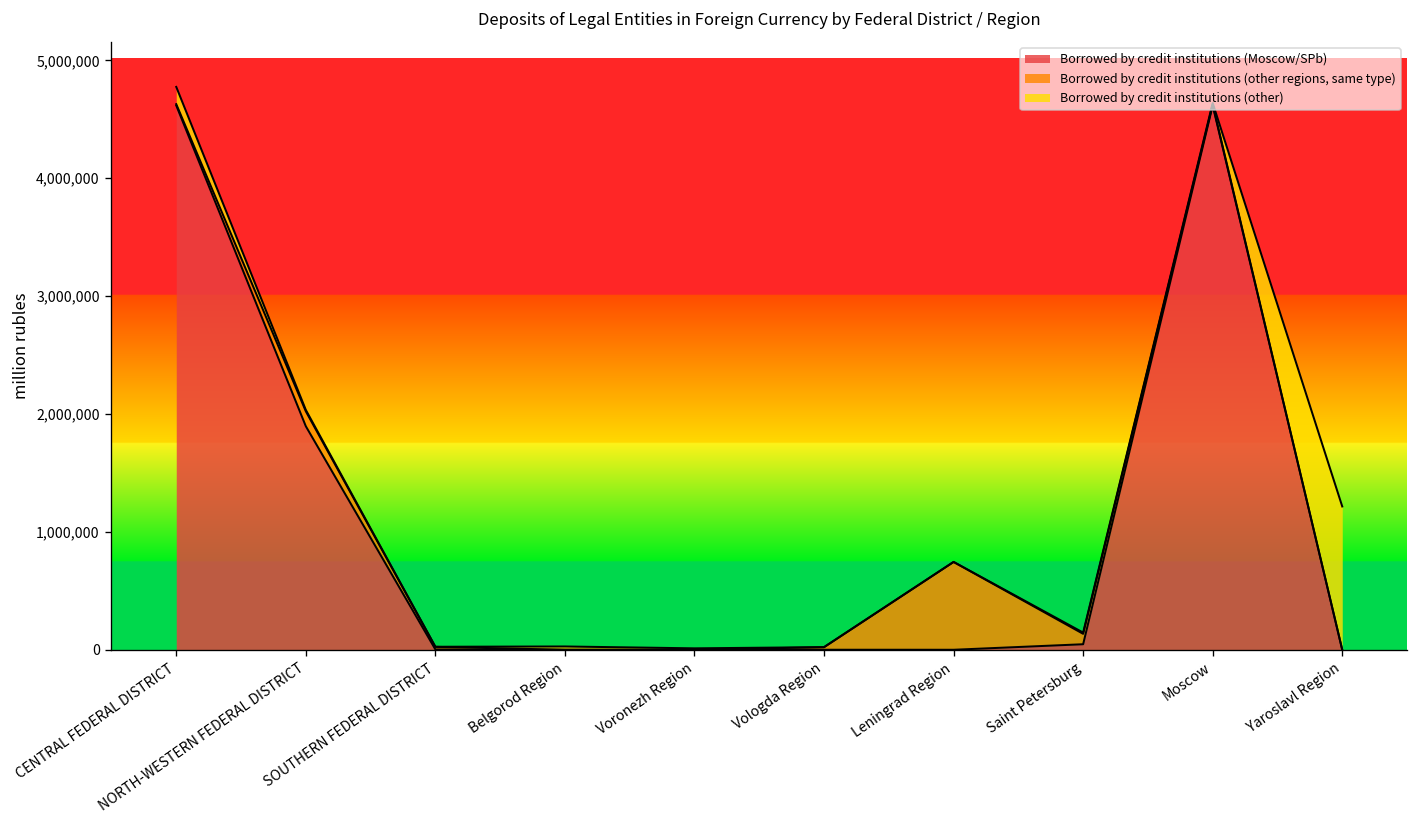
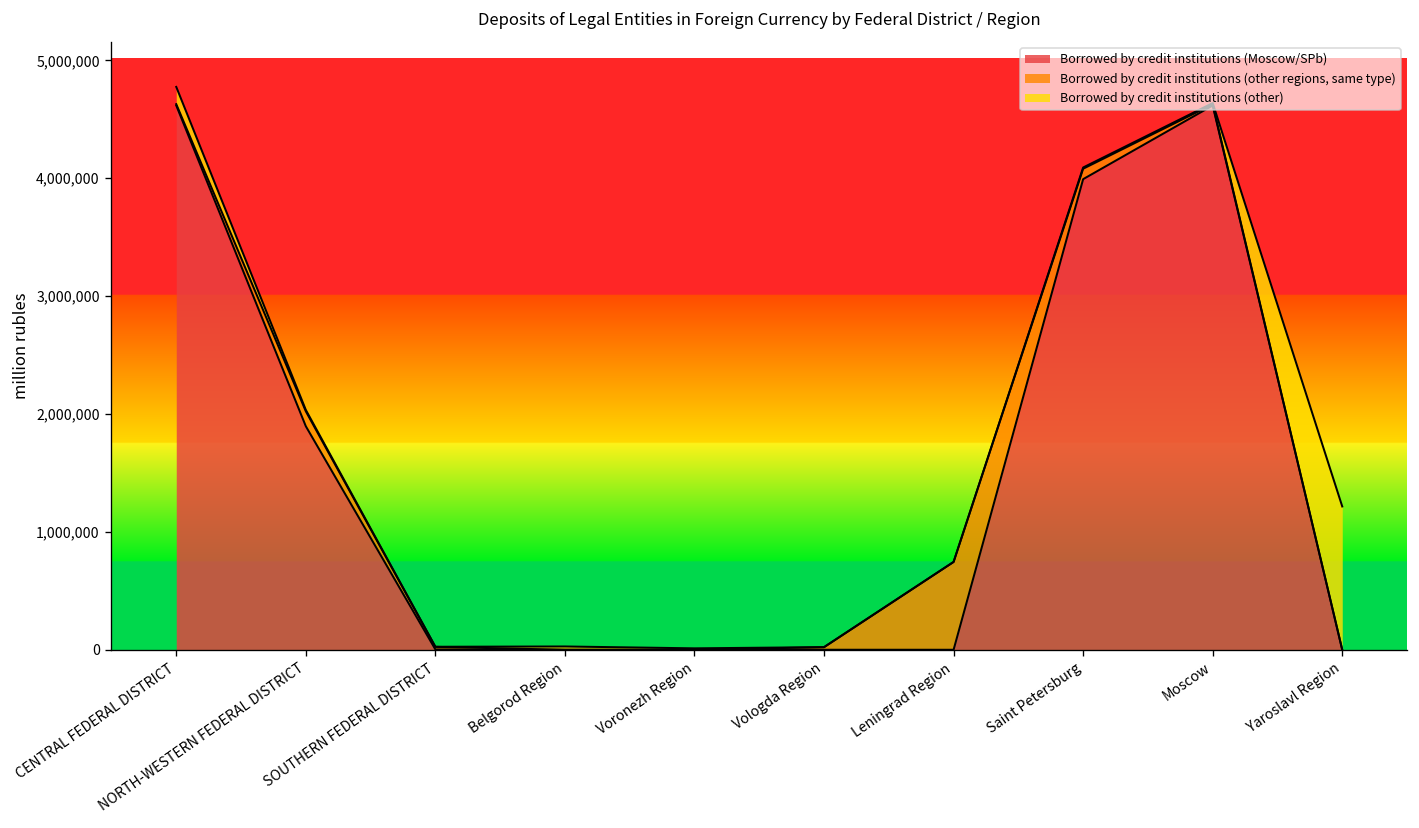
  {
    "Borrowed by credit institutions (Moscow/SPb)": {
      "NORTH-WESTERN FEDERAL DISTRICT": "1,900,000",
      "Leningrad Region": "0",
-     "Saint Petersburg": "0"
+     "Saint Petersburg": "4,000,000"
    },
    "Borrowed by credit institutions (other)": {
      "CENTRAL FEDERAL DISTRICT": "100,000",
      "Belgorod Region": "0",
      "Yaroslavl Region": "1,200,000"
    }
  }
